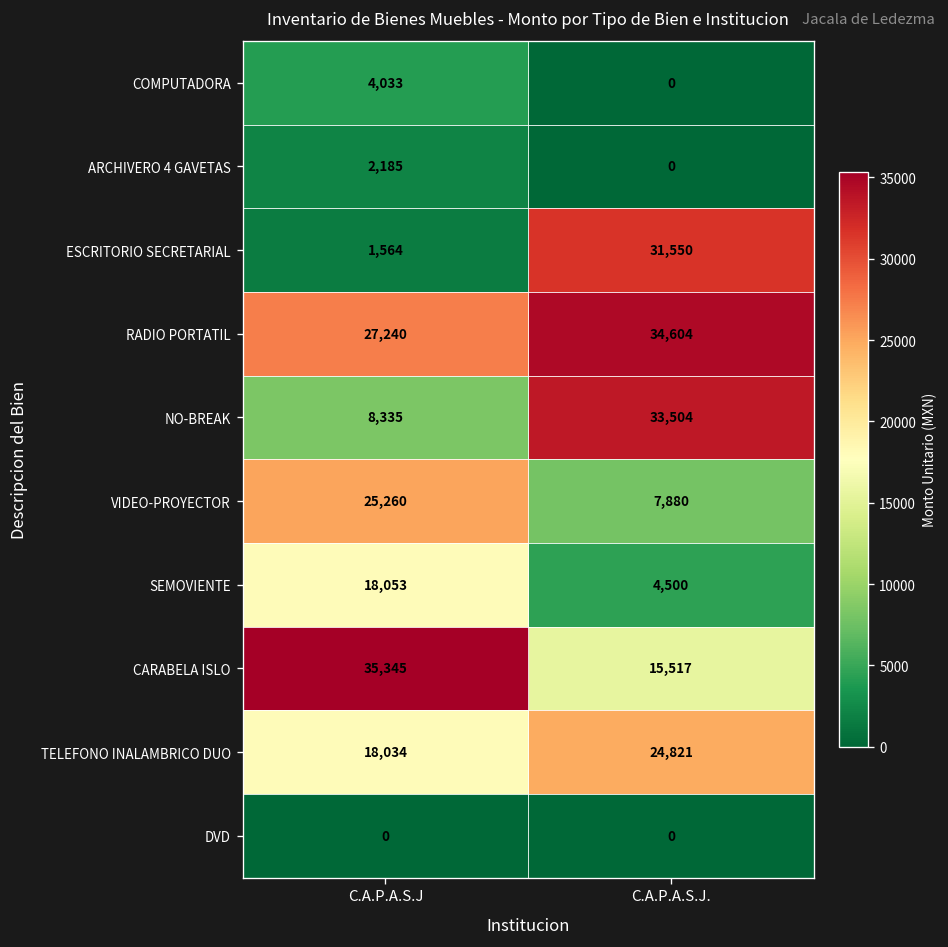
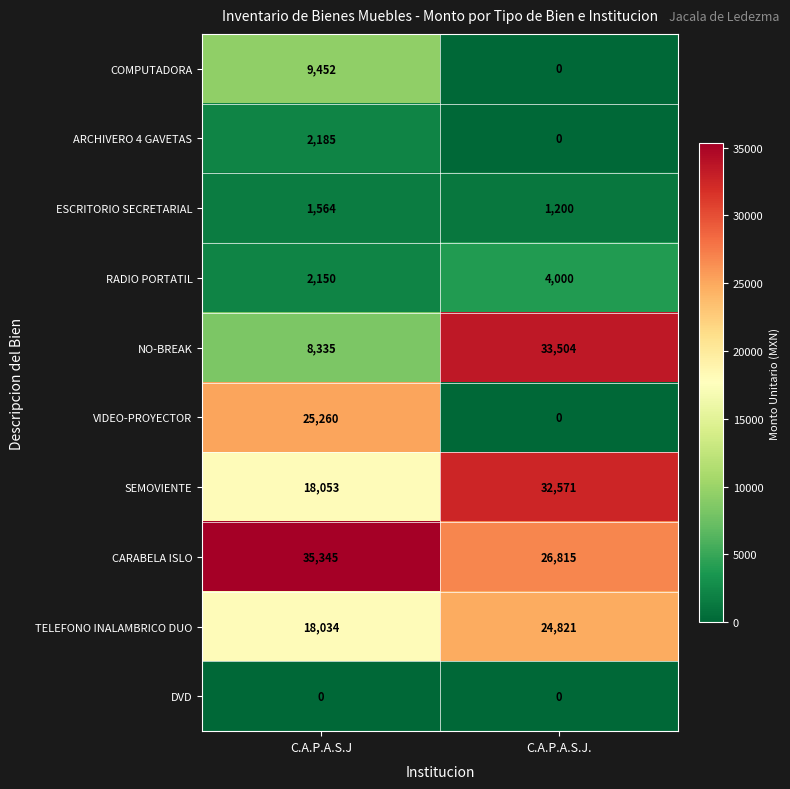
  {
    "COMPUTADORA": {
-     "C.A.P.A.S.J": "4,033",
+     "C.A.P.A.S.J": "9,452",
      "C.A.P.A.S.J.": "0"
    },
    "ARCHIVERO 4 GAVETAS": {
      "C.A.P.A.S.J": "2,185",
      "C.A.P.A.S.J.": "0"
    },
    "ESCRITORIO SECRETARIAL": {
      "C.A.P.A.S.J": "1,564",
-     "C.A.P.A.S.J.": "31,550"
+     "C.A.P.A.S.J.": "1,200"
    },
    "RADIO PORTATIL": {
-     "C.A.P.A.S.J": "27,240",
-     "C.A.P.A.S.J.": "34,604"
+     "C.A.P.A.S.J": "2,150",
+     "C.A.P.A.S.J.": "4,000"
    },
    "NO-BREAK": {
      "C.A.P.A.S.J": "8,335",
      "C.A.P.A.S.J.": "33,504"
    },
    "VIDEO-PROYECTOR": {
      "C.A.P.A.S.J": "25,260",
-     "C.A.P.A.S.J.": "7,880"
+     "C.A.P.A.S.J.": "0"
    },
    "SEMOVIENTE": {
      "C.A.P.A.S.J": "18,053",
-     "C.A.P.A.S.J.": "4,500"
+     "C.A.P.A.S.J.": "32,571"
    },
    "CARABELA ISLO": {
      "C.A.P.A.S.J": "35,345",
-     "C.A.P.A.S.J.": "15,517"
+     "C.A.P.A.S.J.": "26,815"
    },
    "TELEFONO INALAMBRICO DUO": {
      "C.A.P.A.S.J": "18,034",
      "C.A.P.A.S.J.": "24,821"
    },
    "DVD": {
      "C.A.P.A.S.J": "0",
      "C.A.P.A.S.J.": "0"
    }
  }
